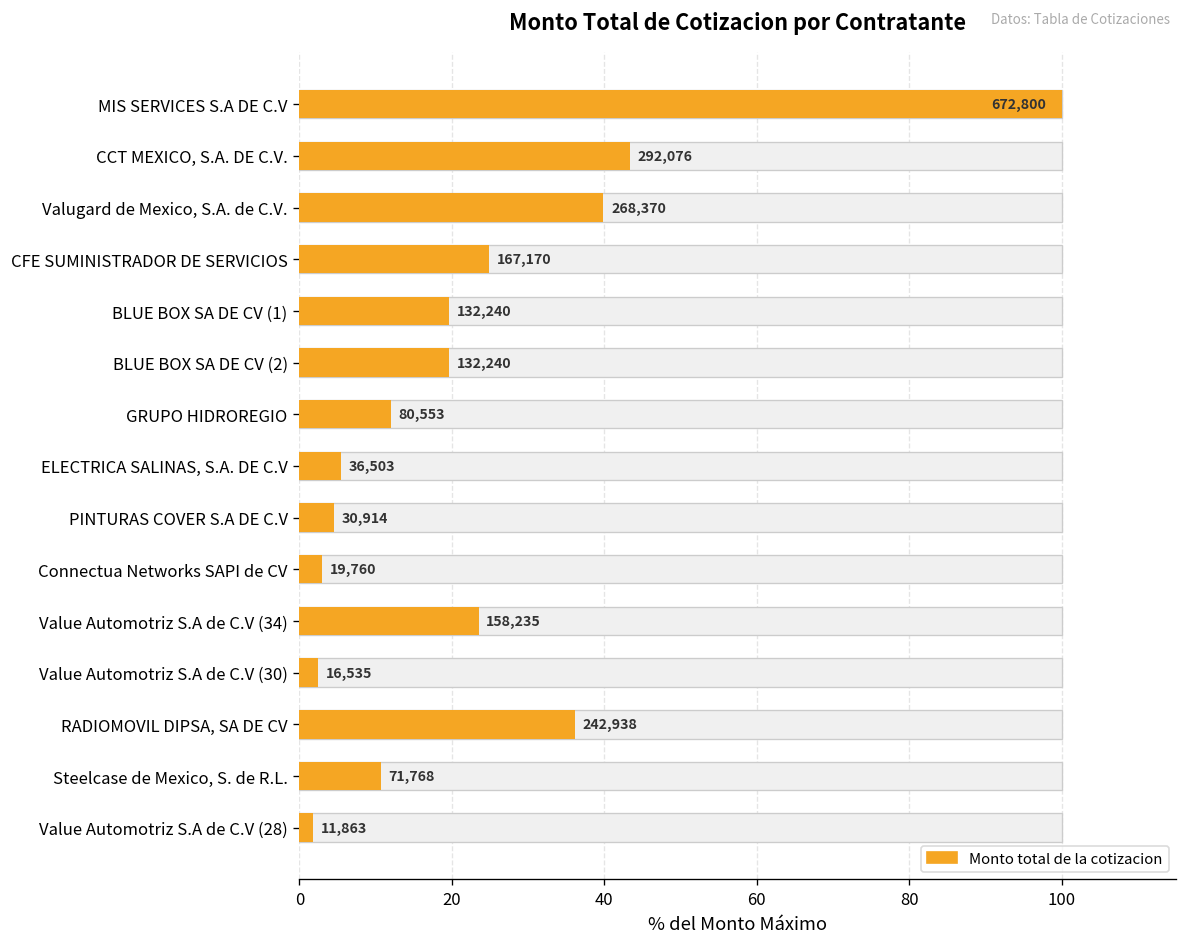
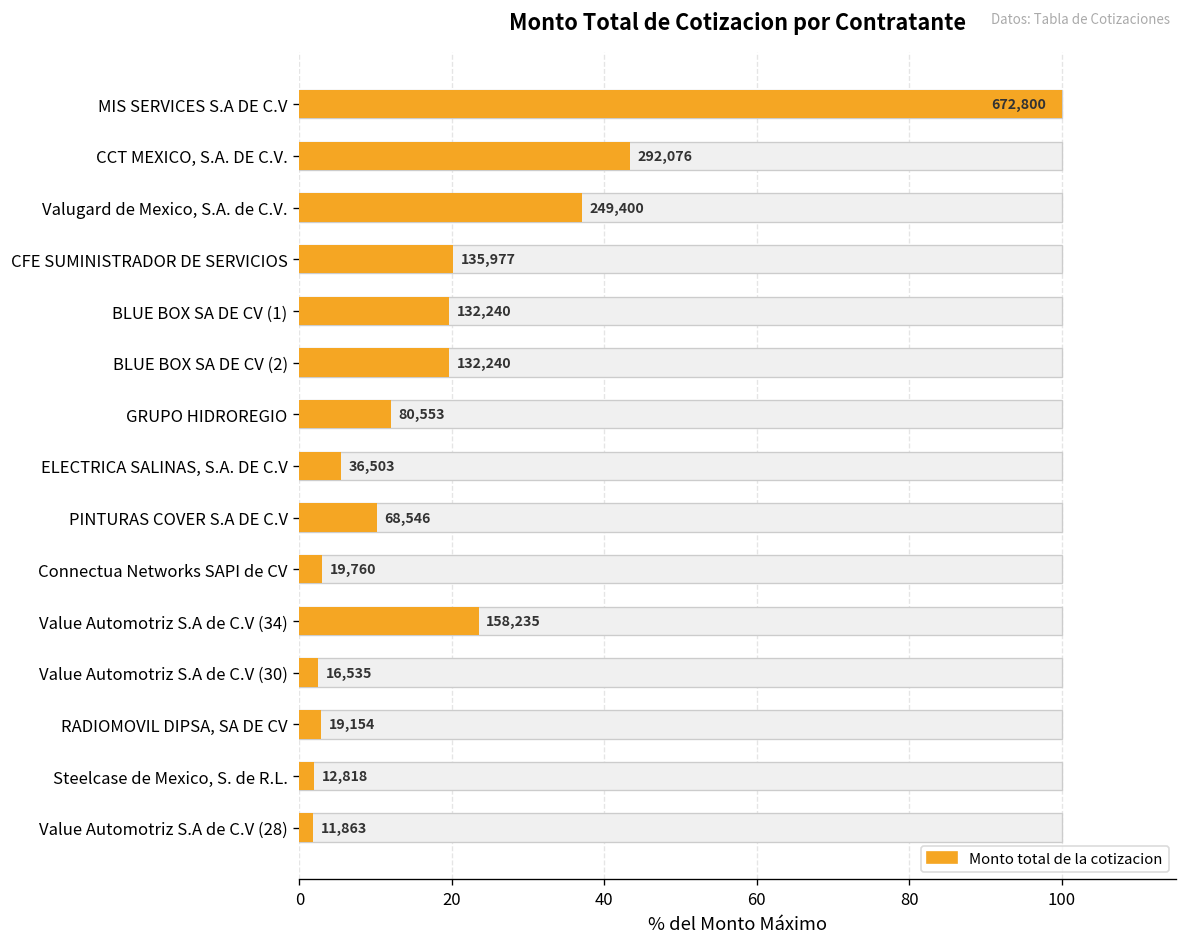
  {
    "Monto total de la cotizacion": {
-     "Valugard de Mexico, S.A. de C.V.": "268,370",
-     "CFE SUMINISTRADOR DE SERVICIOS": "167,170",
-     "PINTURAS COVER S.A DE C.V": "30,914",
-     "RADIOMOVIL DIPSA, SA DE CV": "242,938",
-     "Steelcase de Mexico, S. de R.L.": "71,768"
+     "Valugard de Mexico, S.A. de C.V.": "249,400",
+     "CFE SUMINISTRADOR DE SERVICIOS": "135,977",
+     "PINTURAS COVER S.A DE C.V": "68,546",
+     "RADIOMOVIL DIPSA, SA DE CV": "19,154",
+     "Steelcase de Mexico, S. de R.L.": "12,818"
    }
  }
